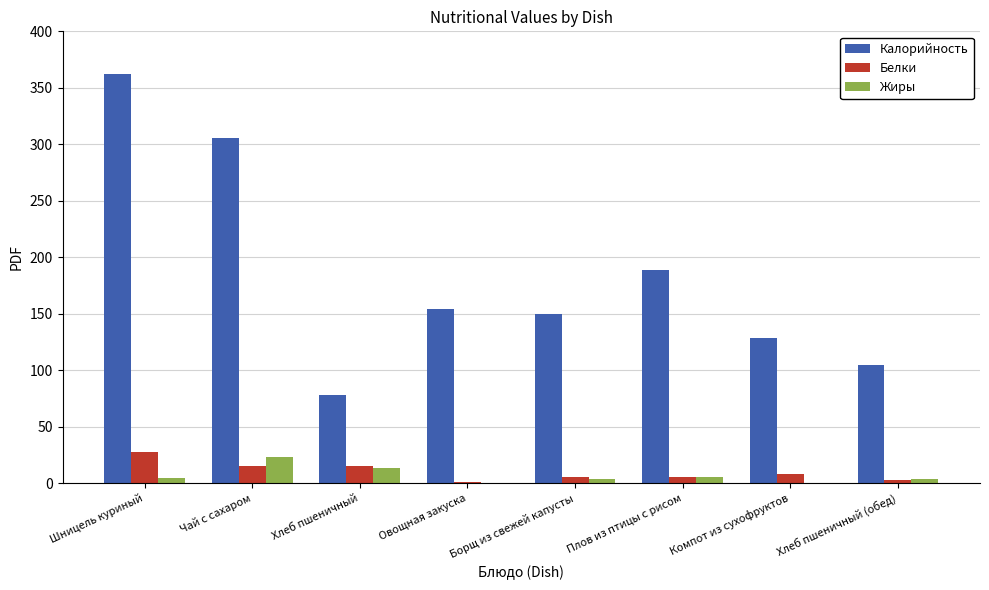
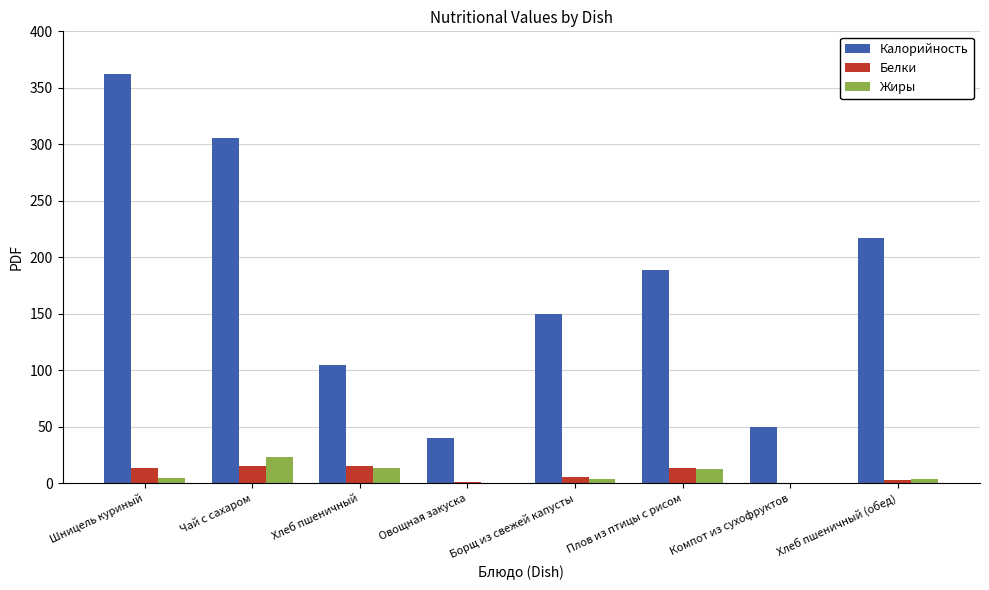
  {
    "Калорийность": {
      "Шницель куриный": 363,
      "Чай с сахаром": 305,
-     "Хлеб пшеничный": 78,
-     "Овощная закуска": 154,
+     "Хлеб пшеничный": 105,
+     "Овощная закуска": 40,
      "Борщ из свежей капусты": 149,
      "Плов из птицы с рисом": 189,
-     "Компот из сухофруктов": 128,
-     "Хлеб пшеничный (обед)": 105
+     "Компот из сухофруктов": 50,
+     "Хлеб пшеничный (обед)": 217
    },
    "Белки": {
-     "Шницель куриный": 27,
+     "Шницель куриный": 14,
      "Чай с сахаром": 15,
      "Хлеб пшеничный": 15,
      "Борщ из свежей капусты": 5,
-     "Плов из птицы с рисом": 5,
-     "Компот из сухофруктов": 8,
+     "Плов из птицы с рисом": 13,
+     "Компот из сухофруктов": 0,
      "Хлеб пшеничный (обед)": 3
    },
    "Жиры": {
      "Шницель куриный": 4,
      "Чай с сахаром": 23,
      "Хлеб пшеничный": 13,
      "Овощная закуска": 0,
      "Борщ из свежей капусты": 4,
-     "Плов из птицы с рисом": 6,
+     "Плов из птицы с рисом": 13,
      "Компот из сухофруктов": 0,
      "Хлеб пшеничный (обед)": 3
    }
  }
